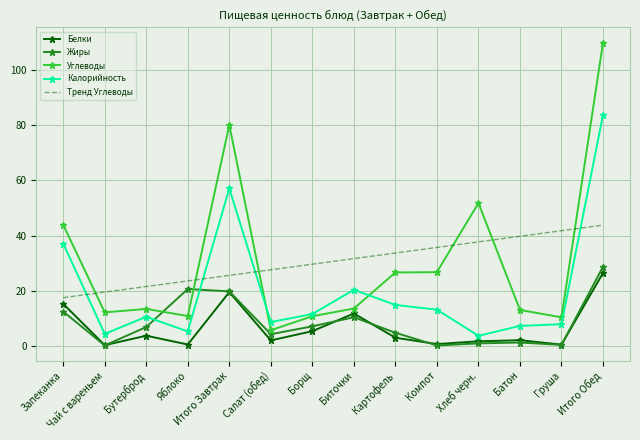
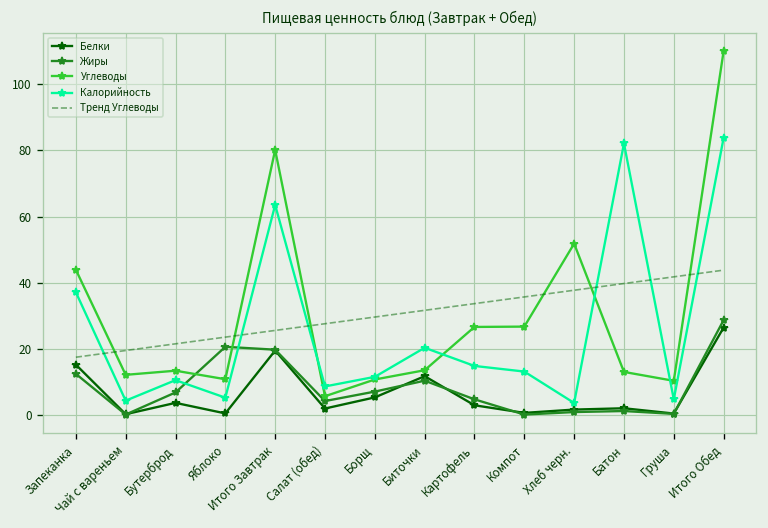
  {
    "Жиры": {
      "Запеканка": 12,
      "Бутерброд": 7,
      "Яблоко": 21,
      "Салат (обед)": 4,
      "Борщ": 7,
      "Биточки": 10,
      "Картофель": 5,
      "Итого Обед": 29
    },
    "Углеводы": {
      "Запеканка": 44,
      "Чай с вареньем": 12,
      "Бутерброд": 13,
      "Яблоко": 11,
      "Итого Завтрак": 80,
      "Салат (обед)": 6,
      "Биточки": 14,
      "Картофель": 27,
      "Компот": 27,
      "Хлеб черн.": 52,
      "Батон": 13,
      "Груша": 10,
      "Итого Обед": 110
    },
    "Калорийность": {
      "Запеканка": 37,
      "Чай с вареньем": 4,
      "Бутерброд": 11,
      "Яблоко": 5,
-     "Итого Завтрак": 57,
+     "Итого Завтрак": 64,
      "Салат (обед)": 9,
      "Биточки": 20,
      "Картофель": 15,
      "Компот": 13,
      "Хлеб черн.": 4,
-     "Батон": 7,
-     "Груша": 8,
+     "Батон": 82,
+     "Груша": 5,
      "Итого Обед": 84
    }
  }
